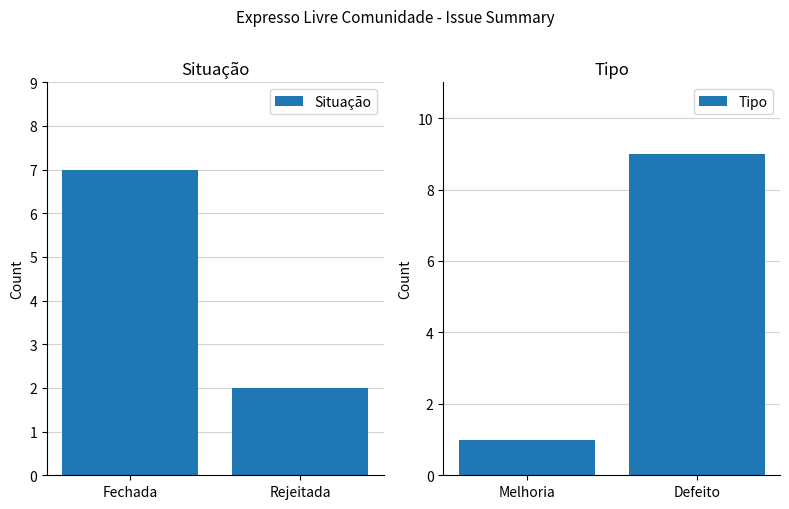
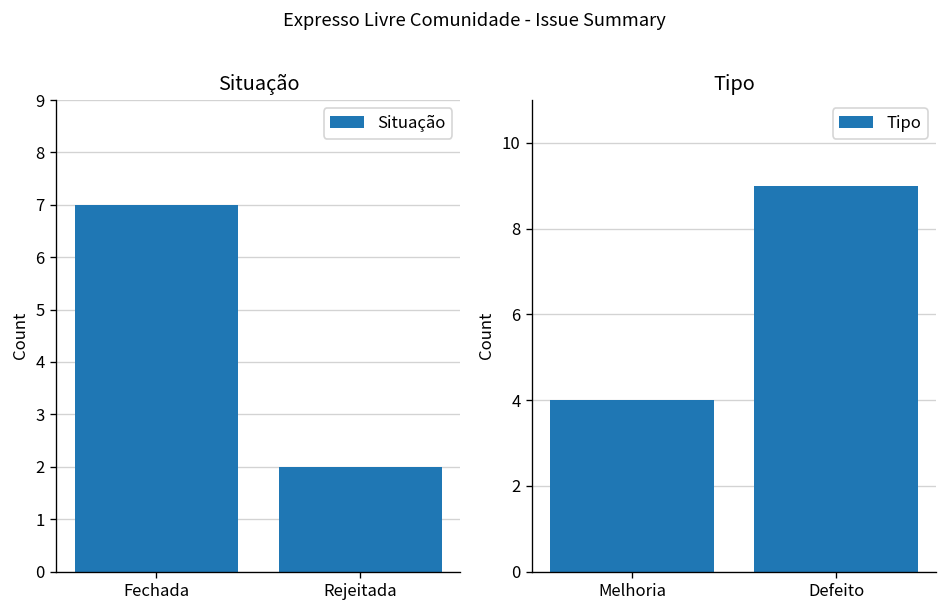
  {
    "Situação": {
      "Fechada": 7.0,
      "Rejeitada": 2.0
    },
    "Tipo": {
-     "Melhoria": 1,
+     "Melhoria": 4,
      "Defeito": 9
    }
  }
